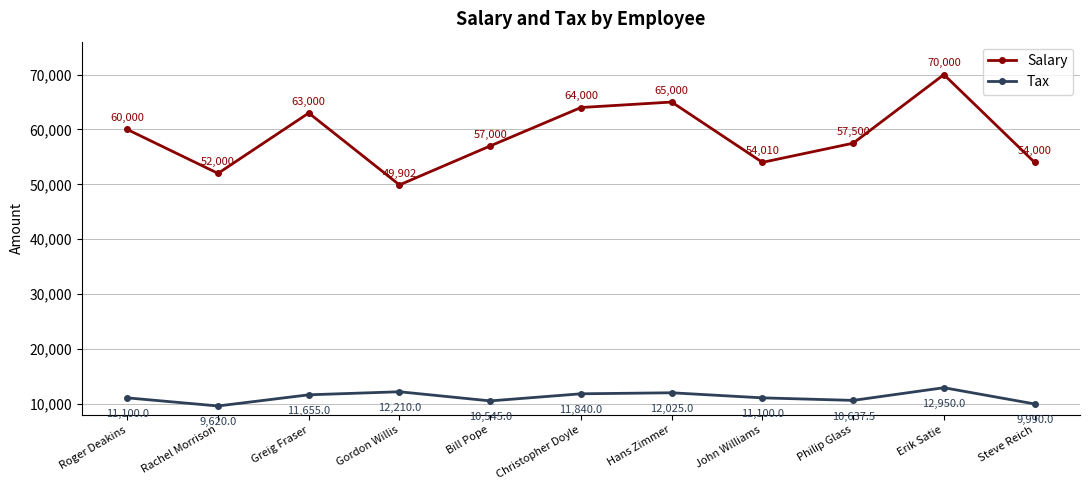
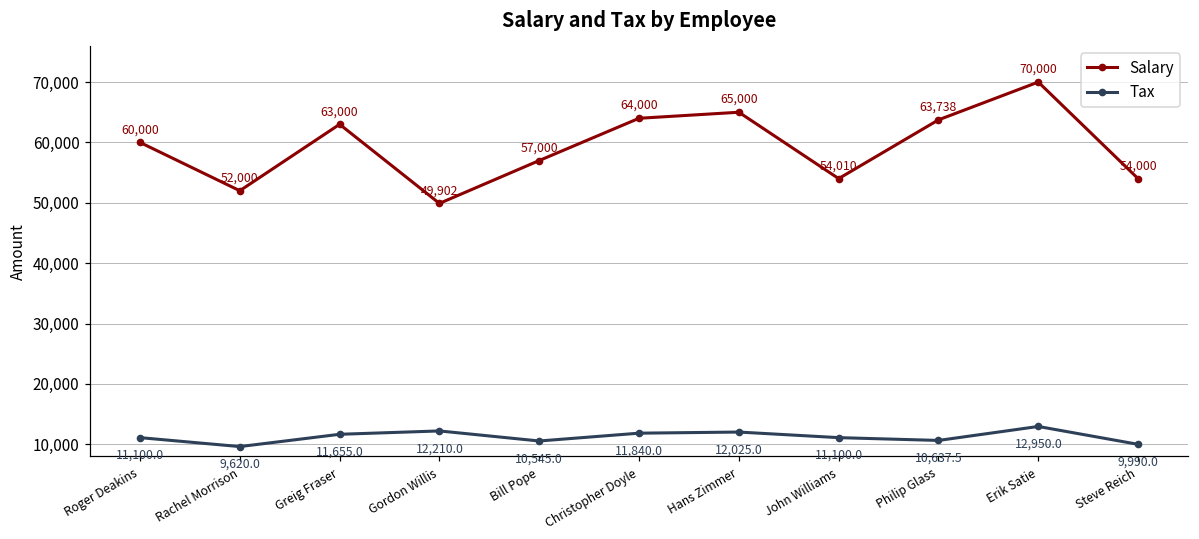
  {
    "Salary": {
      "Roger Deakins": "60,000",
      "Rachel Morrison": "52,000",
      "Greig Fraser": "63,000",
      "Gordon Willis": "49,902",
      "Bill Pope": "57,000",
      "Christopher Doyle": "64,000",
      "Hans Zimmer": "65,000",
      "John Williams": "54,010",
-     "Philip Glass": "57,500",
+     "Philip Glass": "63,738",
      "Erik Satie": "70,000",
      "Steve Reich": "54,000"
    },
    "Tax": {
      "Roger Deakins": "11,100.0",
      "Rachel Morrison": "9,620.0",
      "Greig Fraser": "11,655.0",
      "Gordon Willis": "12,210.0",
      "Bill Pope": "10,545.0",
      "Christopher Doyle": "11,840.0",
      "Hans Zimmer": "12,025.0",
      "John Williams": "11,100.0",
      "Philip Glass": "10,637.5",
      "Erik Satie": "12,950.0",
      "Steve Reich": "9,990.0"
    }
  }
